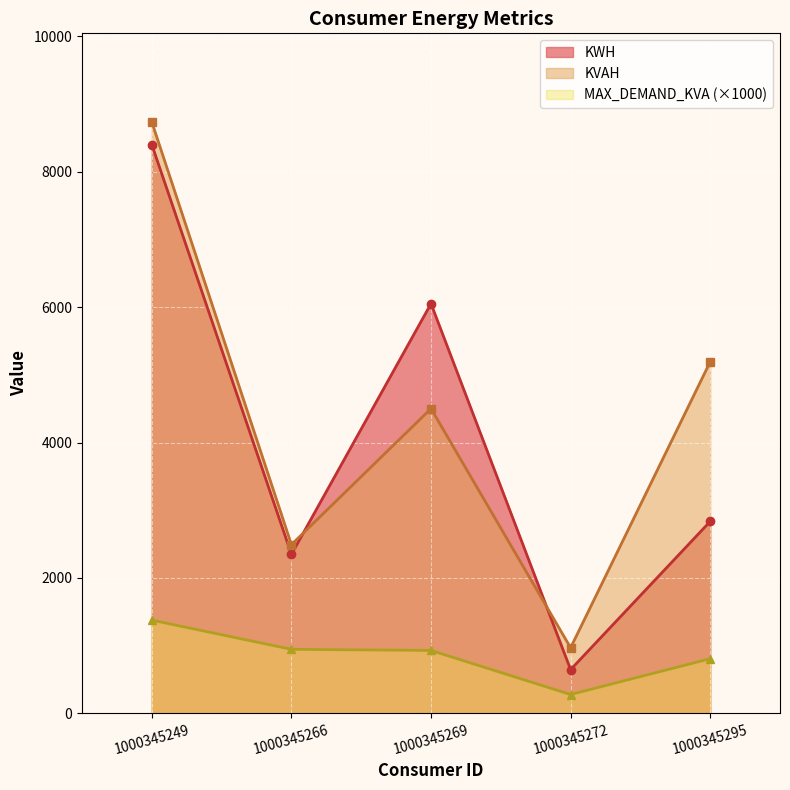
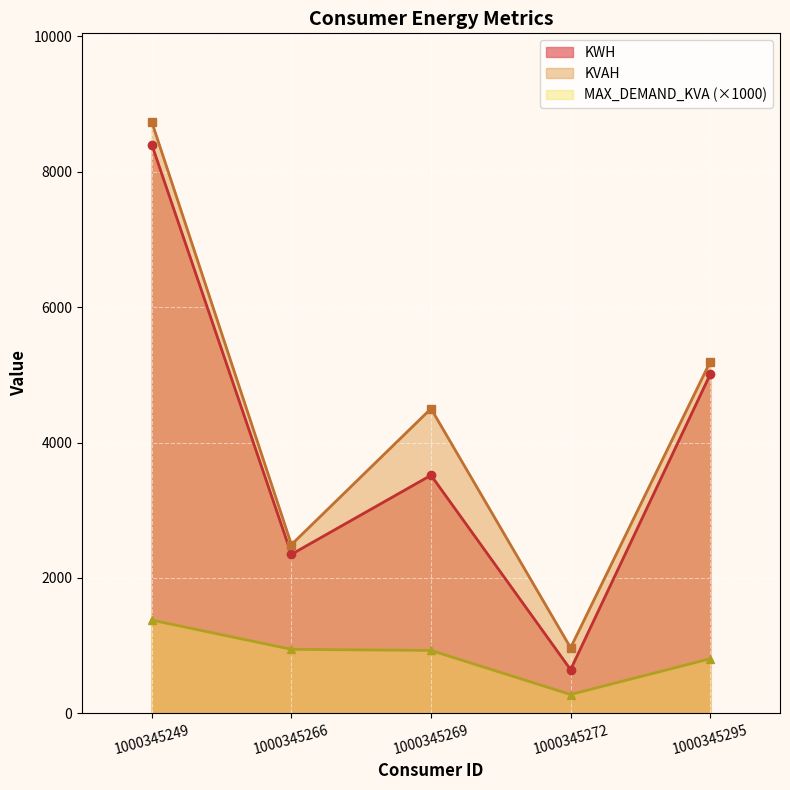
  {
    "KWH": {
      "1000345249": 8400,
      "1000345266": 2300,
-     "1000345269": 6100,
+     "1000345269": 3500,
      "1000345272": 600,
-     "1000345295": 2800
+     "1000345295": 5000
    }
  }
